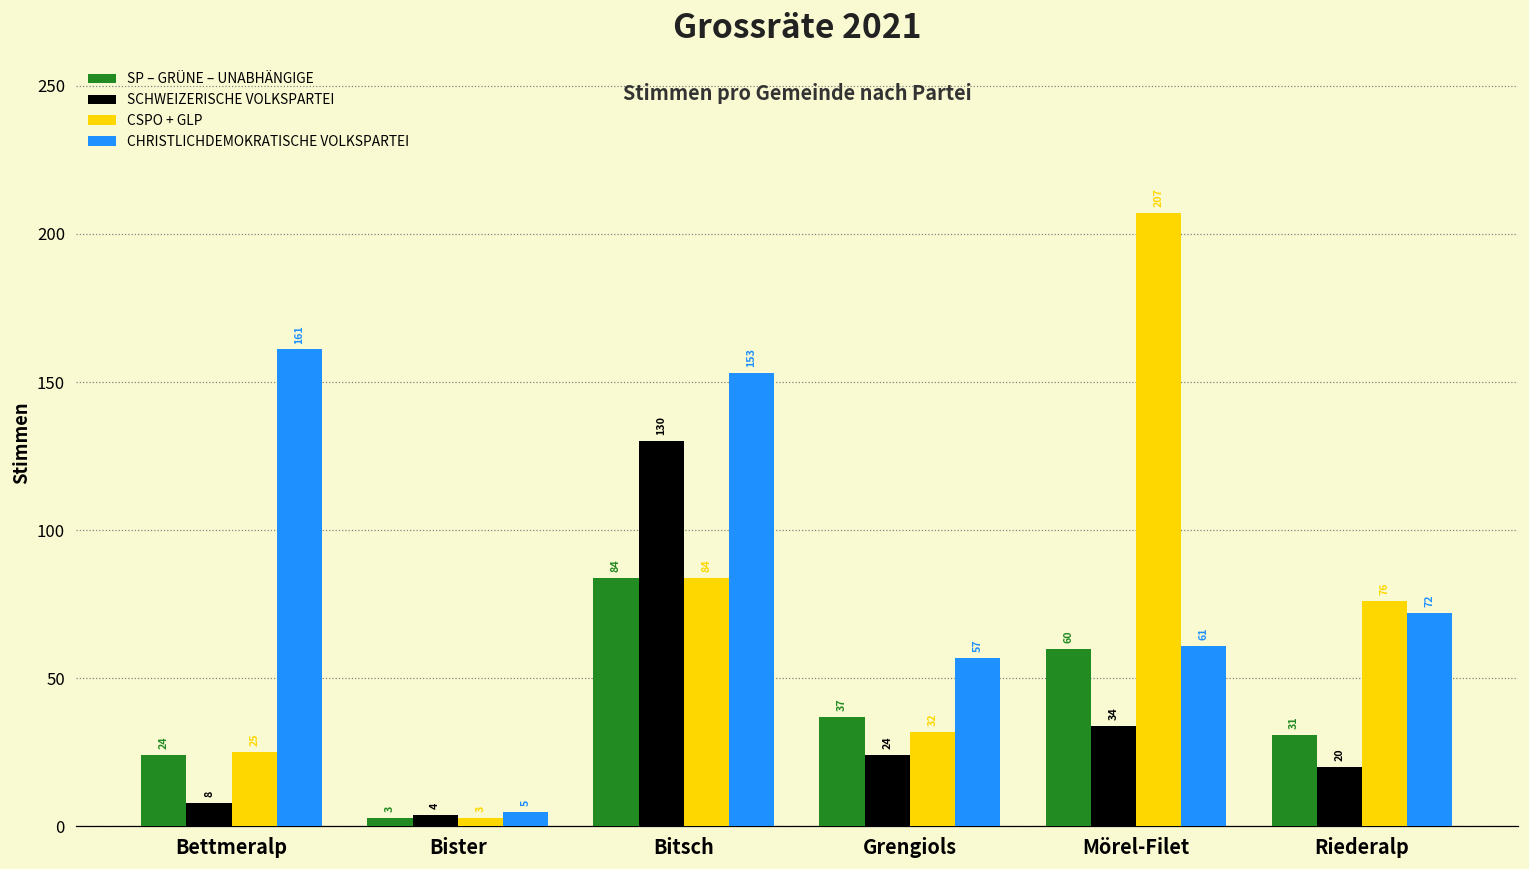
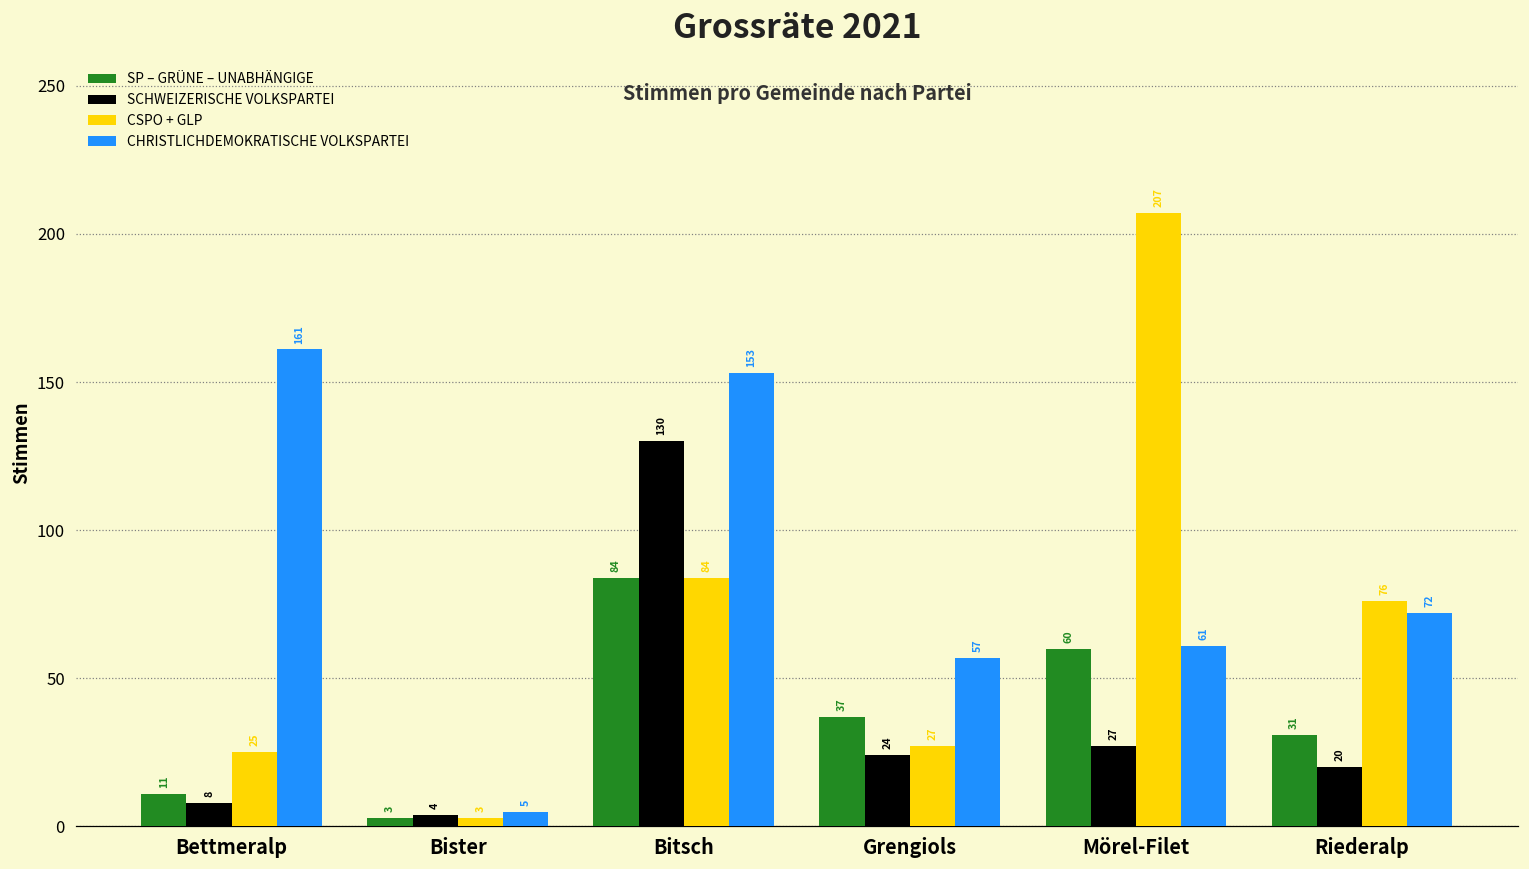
  {
    "SP – GRÜNE – UNABHÄNGIGE": {
-     "Bettmeralp": 24,
+     "Bettmeralp": 11,
      "Bister": 3,
      "Bitsch": 84,
      "Grengiols": 37,
      "Mörel-Filet": 60,
      "Riederalp": 31
    },
    "SCHWEIZERISCHE VOLKSPARTEI": {
      "Bettmeralp": 8,
      "Bister": 4,
      "Bitsch": 130,
      "Grengiols": 24,
-     "Mörel-Filet": 34,
+     "Mörel-Filet": 27,
      "Riederalp": 20
    },
    "CSPO + GLP": {
      "Bettmeralp": 25,
      "Bister": 3,
      "Bitsch": 84,
-     "Grengiols": 32,
+     "Grengiols": 27,
      "Mörel-Filet": 207,
      "Riederalp": 76
    },
    "CHRISTLICHDEMOKRATISCHE VOLKSPARTEI": {
      "Bettmeralp": 161,
      "Bister": 5,
      "Bitsch": 153,
      "Grengiols": 57,
      "Mörel-Filet": 61,
      "Riederalp": 72
    }
  }
